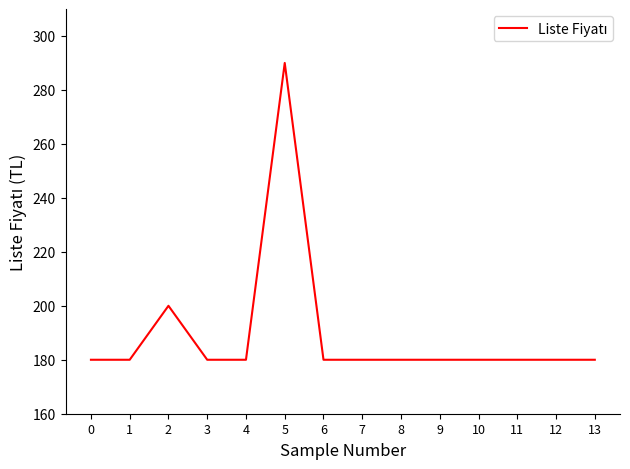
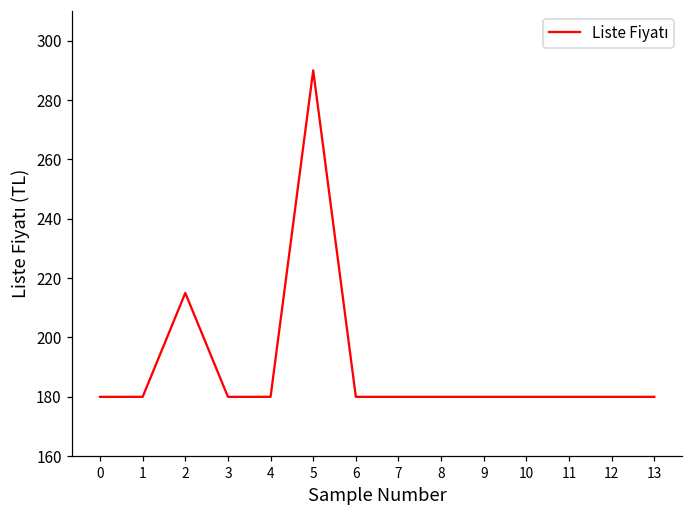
  {
    "0": 180,
    "1": 180,
-   "2": 200,
+   "2": 215,
    "3": 180,
    "4": 180,
    "5": 290,
    "6": 180,
    "7": 180,
    "8": 180,
    "9": 180,
    "10": 180,
    "11": 180,
    "12": 180,
    "13": 180
  }
